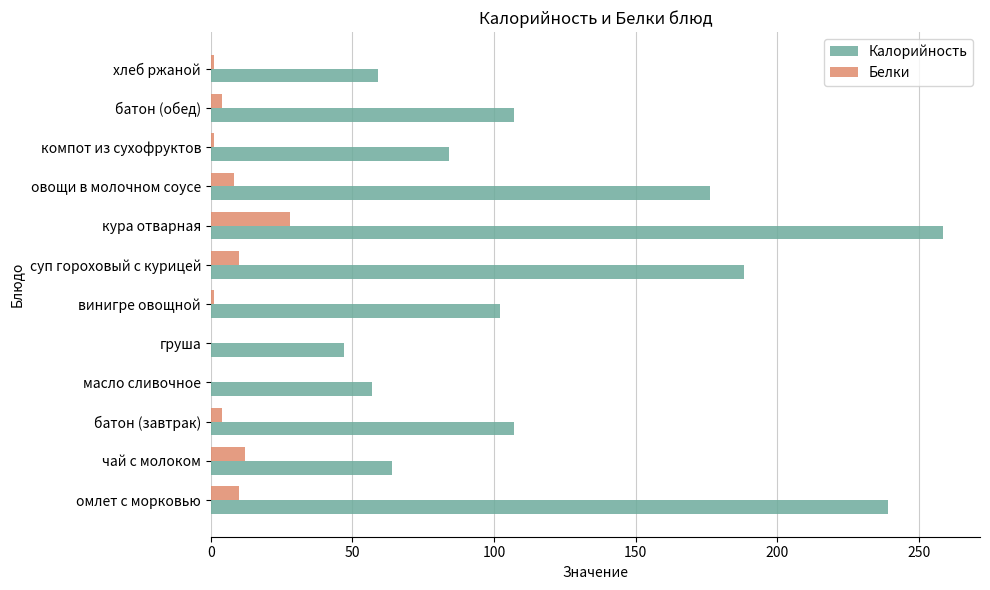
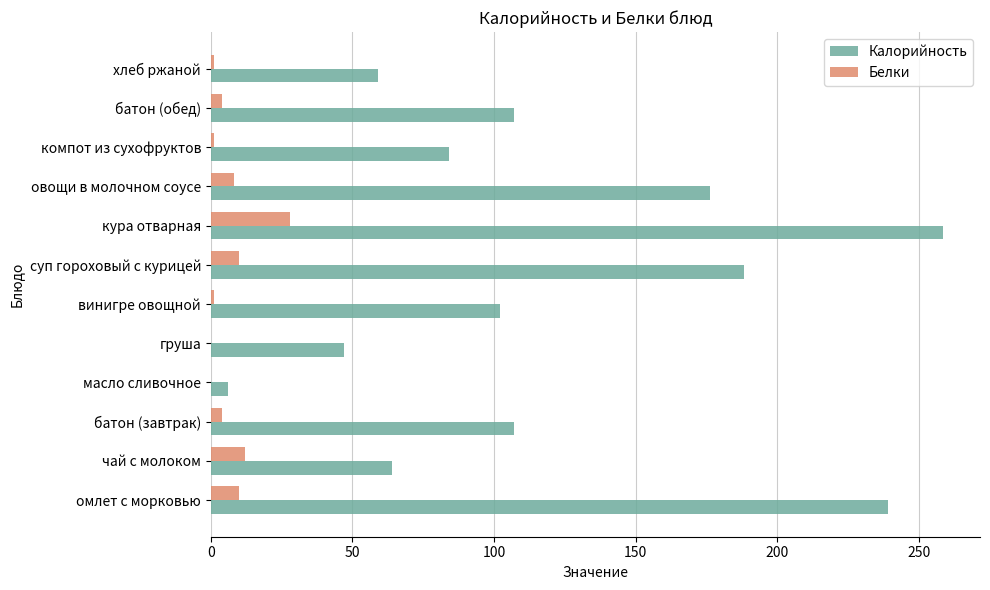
  {
    "Калорийность": {
      "хлеб ржаной": 59,
      "батон (обед)": 107,
      "компот из сухофруктов": 84,
      "овощи в молочном соусе": 176,
      "кура отварная": 259,
      "суп гороховый с курицей": 188,
      "винигре овощной": 102,
      "груша": 47,
-     "масло сливочное": 57,
+     "масло сливочное": 6,
      "батон (завтрак)": 107,
      "чай с молоком": 64,
      "омлет с морковью": 239
    },
    "Белки": {
      "хлеб ржаной": 1,
      "батон (обед)": 4,
      "компот из сухофруктов": 1,
      "овощи в молочном соусе": 8,
      "кура отварная": 28,
      "суп гороховый с курицей": 10,
      "винигре овощной": 1,
      "груша": 0,
      "масло сливочное": 0,
      "батон (завтрак)": 4,
      "чай с молоком": 12,
      "омлет с морковью": 10
    }
  }
